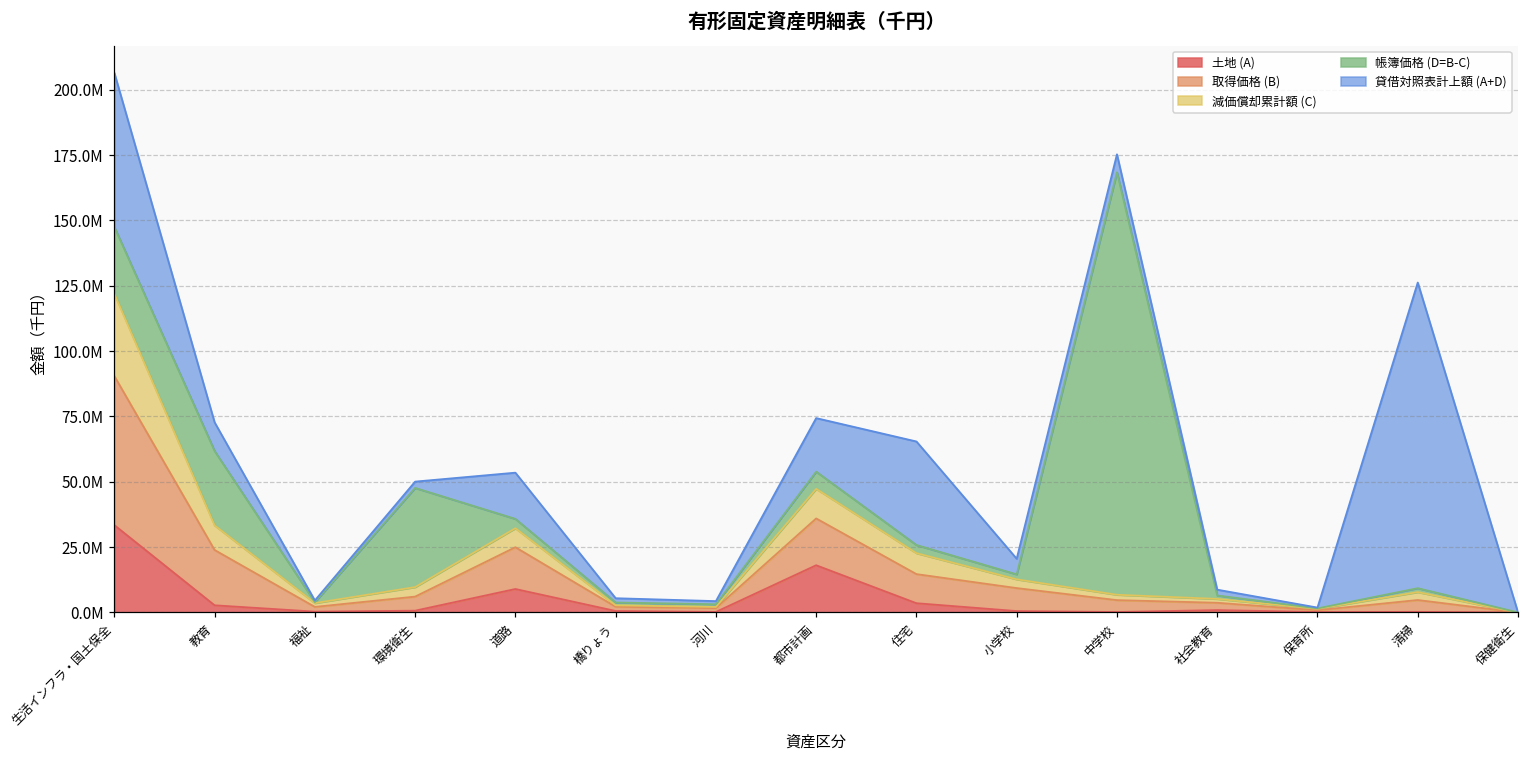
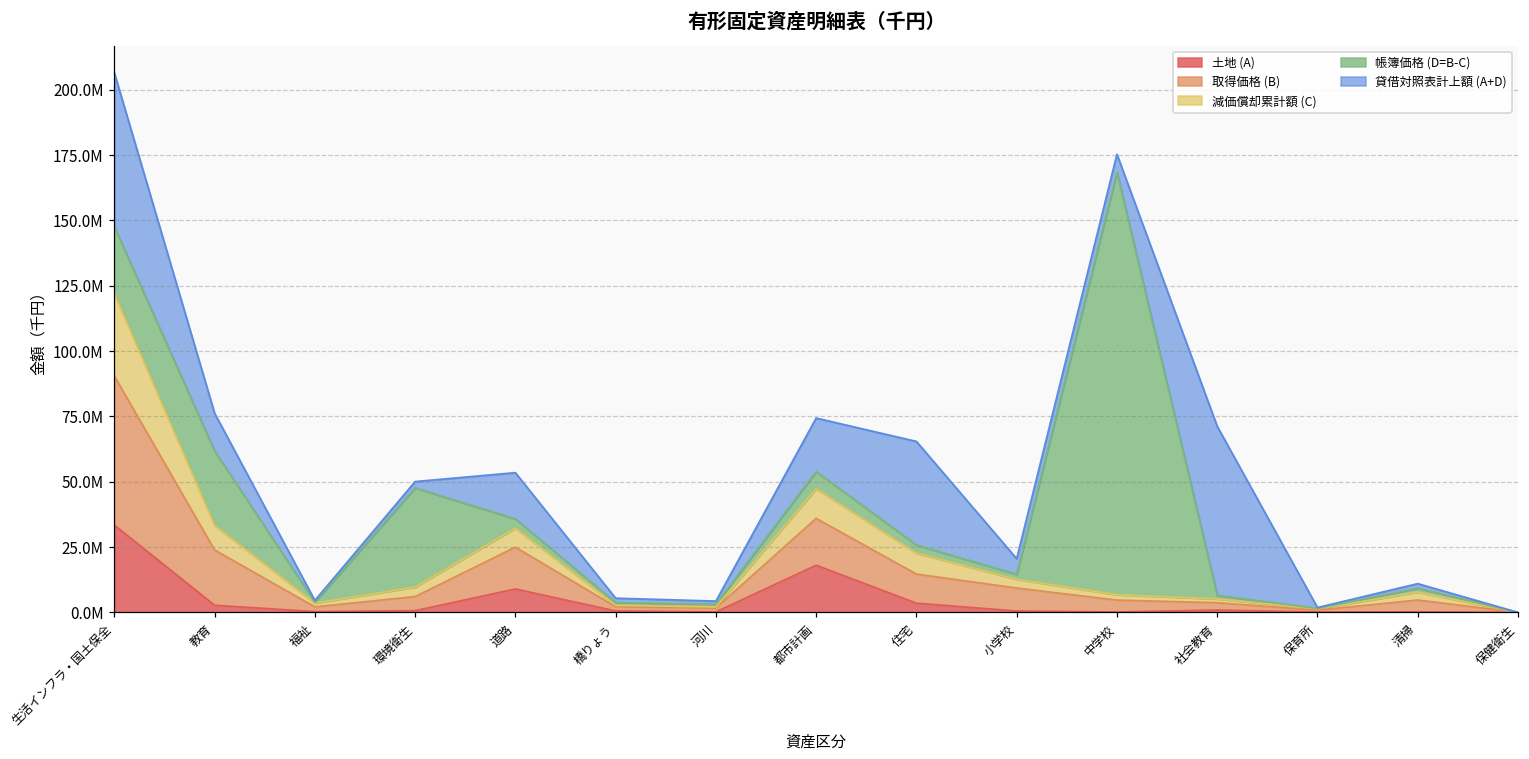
  {
    "帳簿価格 (D=B-C)": {
      "生活インフラ・国土保全": 26000000,
      "教育": 28000000,
      "環境衛生": 38000000,
      "道路": 4000000,
      "橋りょう": 1000000,
      "都市計画": 7000000,
      "住宅": 3000000,
      "小学校": 2000000,
      "中学校": 162000000,
      "社会教育": 1000000,
      "清掃": 2000000
    },
    "貸借対照表計上額 (A+D)": {
      "生活インフラ・国土保全": 59000000,
-     "教育": 11000000,
+     "教育": 14000000,
      "環境衛生": 2000000,
      "道路": 18000000,
      "橋りょう": 2000000,
      "河川": 1000000,
      "都市計画": 20000000,
      "住宅": 40000000,
      "小学校": 6000000,
      "中学校": 7000000,
-     "社会教育": 2000000,
-     "清掃": 117000000
+     "社会教育": 65000000,
+     "清掃": 2000000
    }
  }
